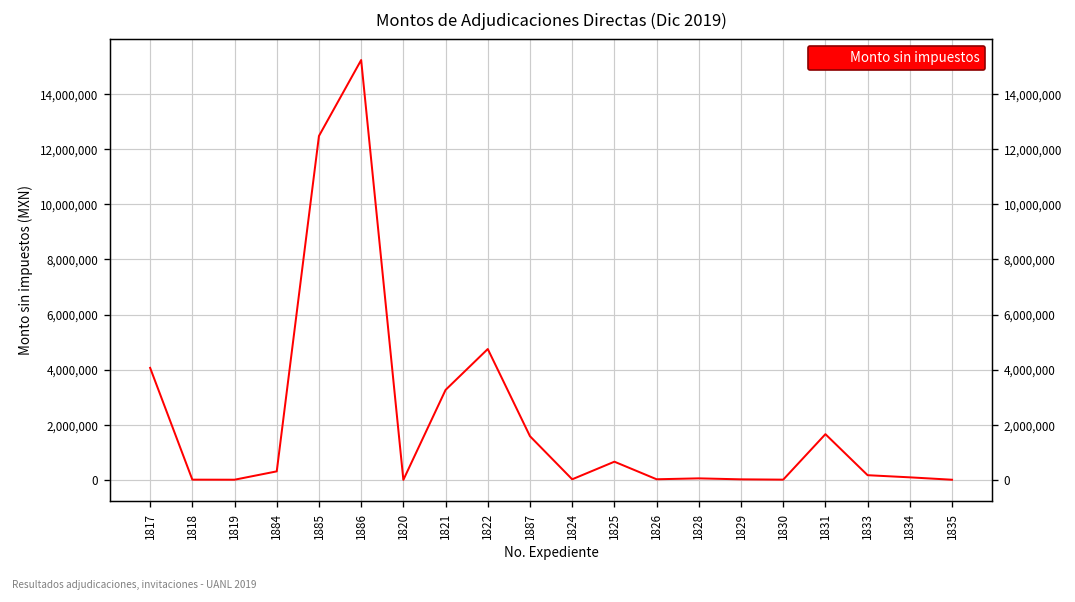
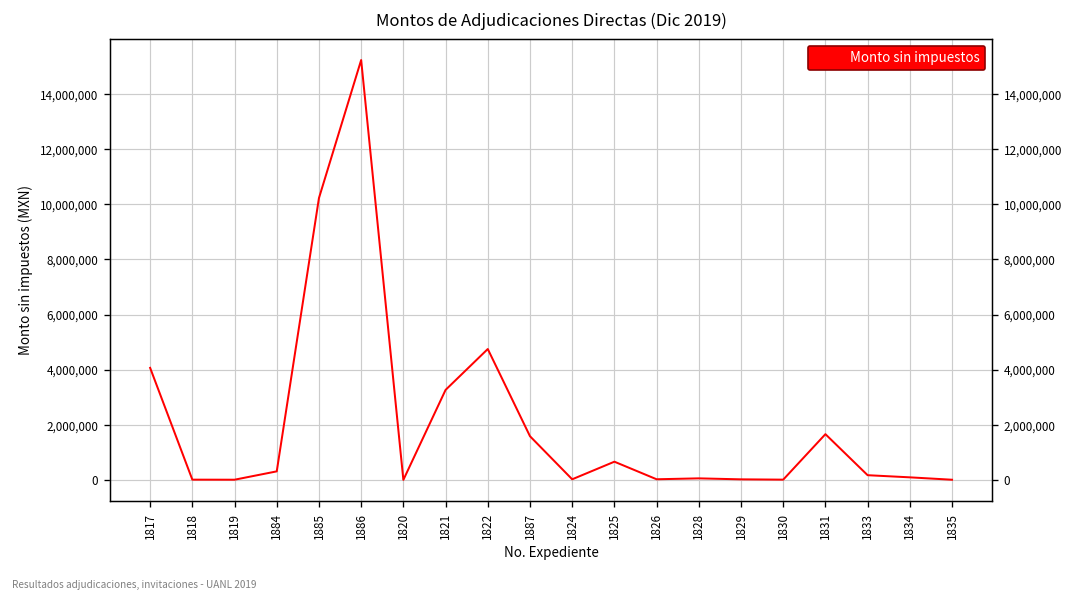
  {
    "1817": "4,100,000",
    "1818": "0",
    "1819": "0",
    "1884": "300,000",
-   "1885": "12,500,000",
+   "1885": "10,200,000",
    "1886": "15,200,000",
    "1820": "0",
    "1821": "3,300,000",
    "1822": "4,700,000",
    "1887": "1,600,000",
    "1824": "0",
    "1825": "700,000",
    "1826": "0",
    "1828": "100,000",
    "1829": "0",
    "1830": "0",
    "1831": "1,700,000",
    "1833": "200,000",
    "1834": "100,000",
    "1835": "0"
  }
